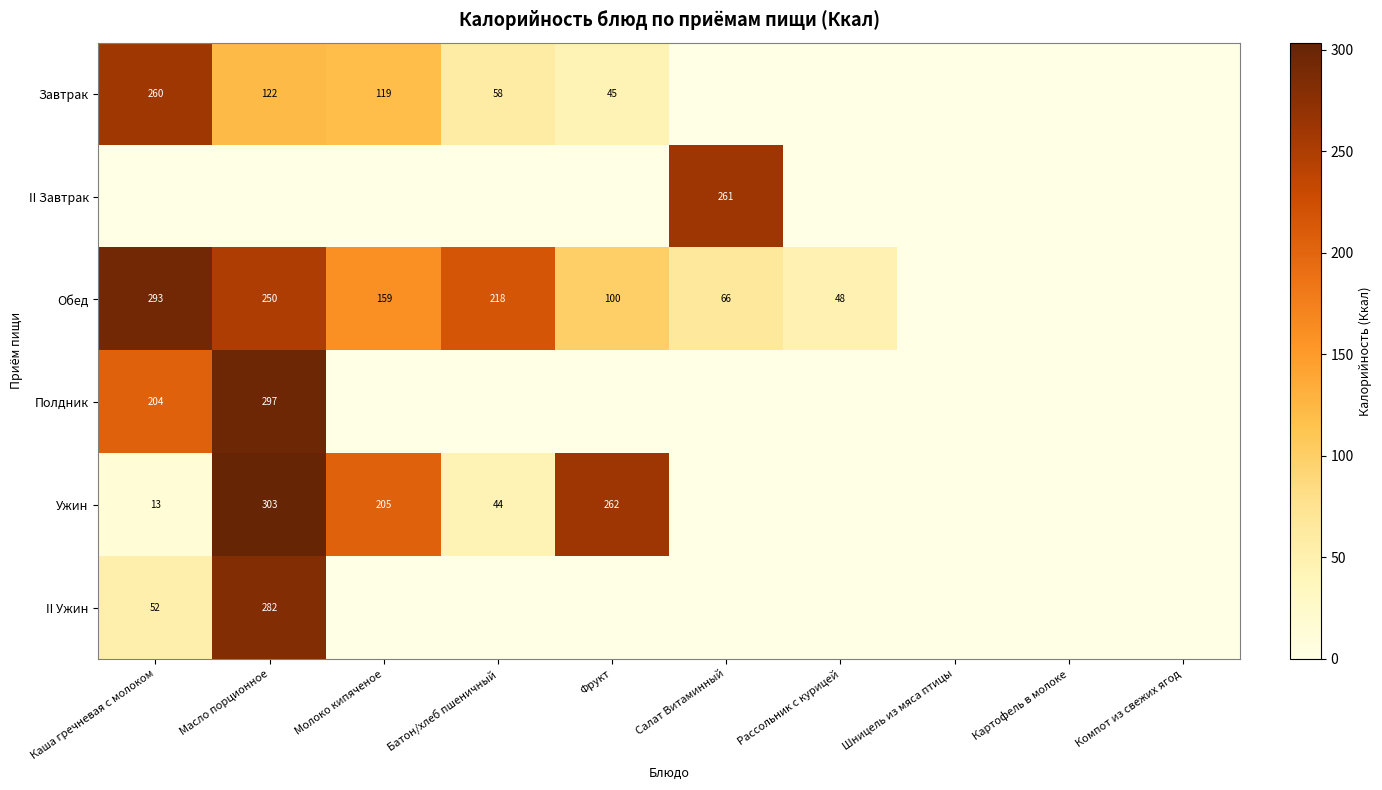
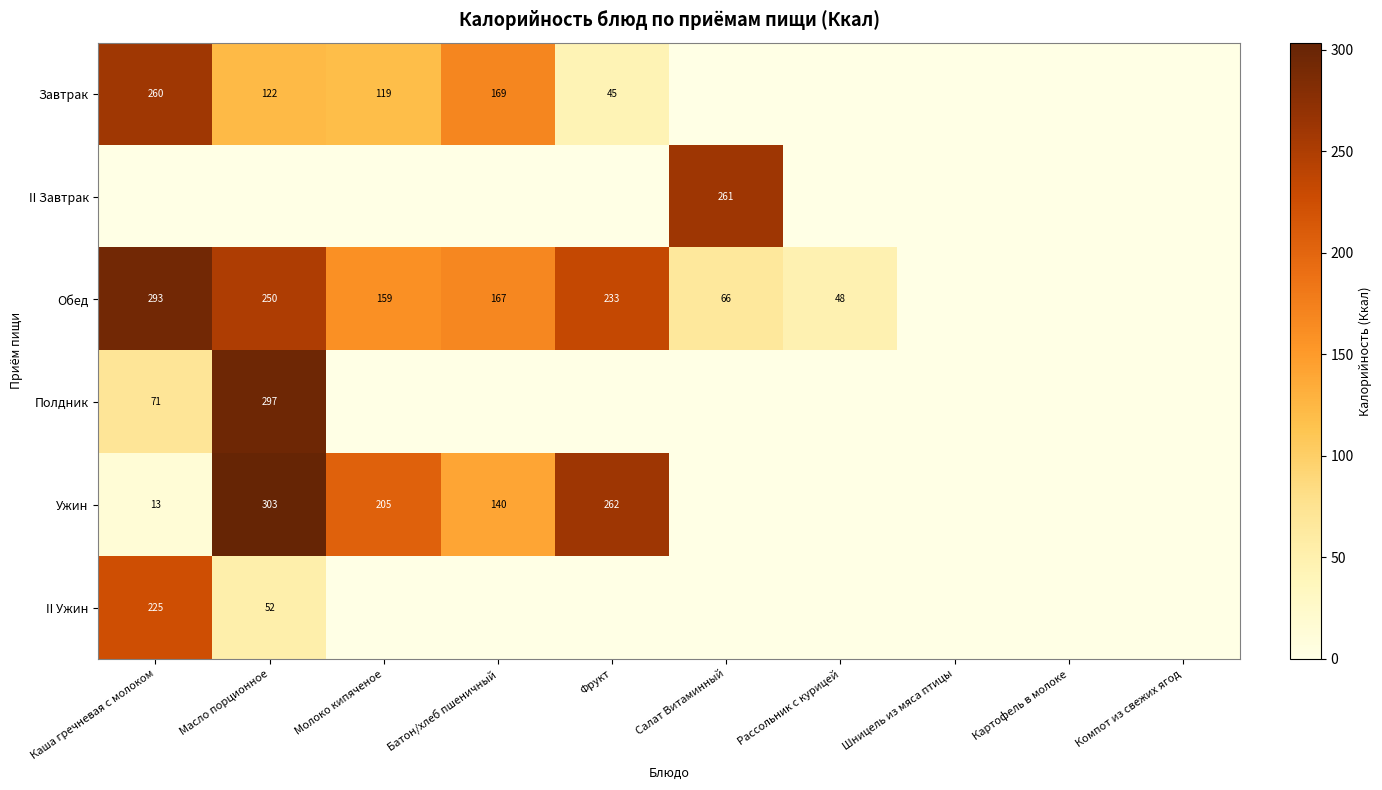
  {
    "Завтрак": {
      "Каша гречневая с молоком": 260,
      "Масло порционное": 122,
      "Молоко кипяченое": 119,
-     "Батон/хлеб пшеничный": 58,
+     "Батон/хлеб пшеничный": 169,
      "Фрукт": 45
    },
    "II Завтрак": {
      "Салат Витаминный": 261
    },
    "Обед": {
      "Каша гречневая с молоком": 293,
      "Масло порционное": 250,
      "Молоко кипяченое": 159,
-     "Батон/хлеб пшеничный": 218,
-     "Фрукт": 100,
+     "Батон/хлеб пшеничный": 167,
+     "Фрукт": 233,
      "Салат Витаминный": 66,
      "Рассольник с курицей": 48
    },
    "Полдник": {
-     "Каша гречневая с молоком": 204,
+     "Каша гречневая с молоком": 71,
      "Масло порционное": 297
    },
    "Ужин": {
      "Каша гречневая с молоком": 13,
      "Масло порционное": 303,
      "Молоко кипяченое": 205,
-     "Батон/хлеб пшеничный": 44,
+     "Батон/хлеб пшеничный": 140,
      "Фрукт": 262
    },
    "II Ужин": {
-     "Каша гречневая с молоком": 52,
-     "Масло порционное": 282
+     "Каша гречневая с молоком": 225,
+     "Масло порционное": 52
    }
  }
